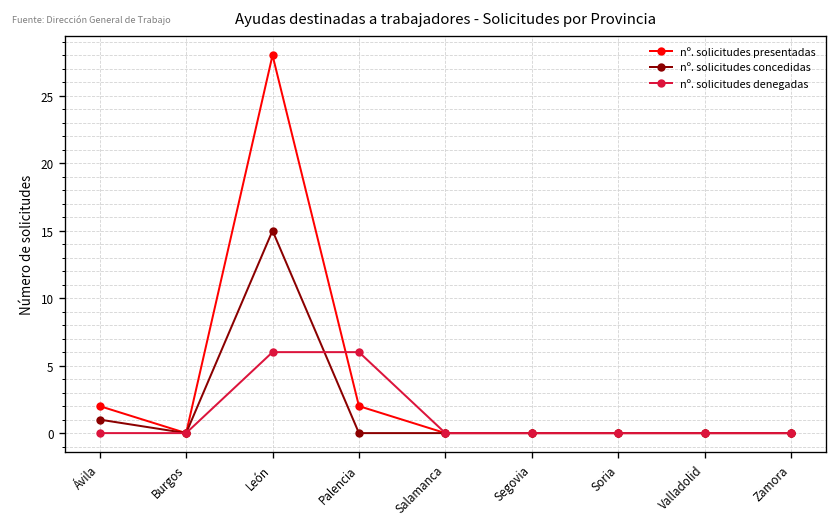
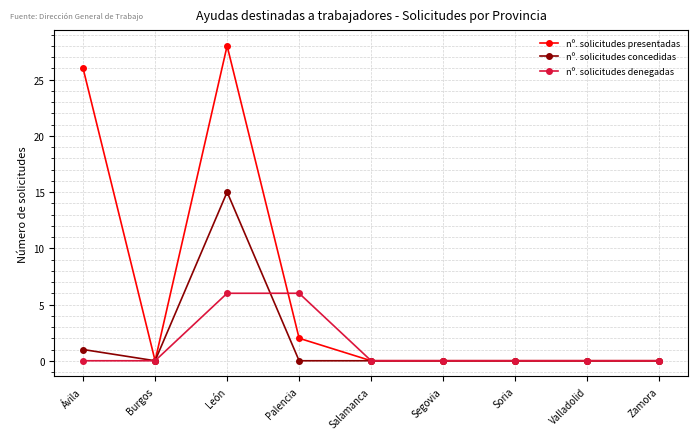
  {
    "nº. solicitudes presentadas": {
-     "Ávila": 2,
+     "Ávila": 26,
      "León": 28,
      "Palencia": 2
    },
    "nº. solicitudes concedidas": {
      "Ávila": 1,
      "León": 15,
      "Palencia": 0
    },
    "nº. solicitudes denegadas": {
      "Ávila": 0,
      "León": 6,
      "Palencia": 6
    }
  }
